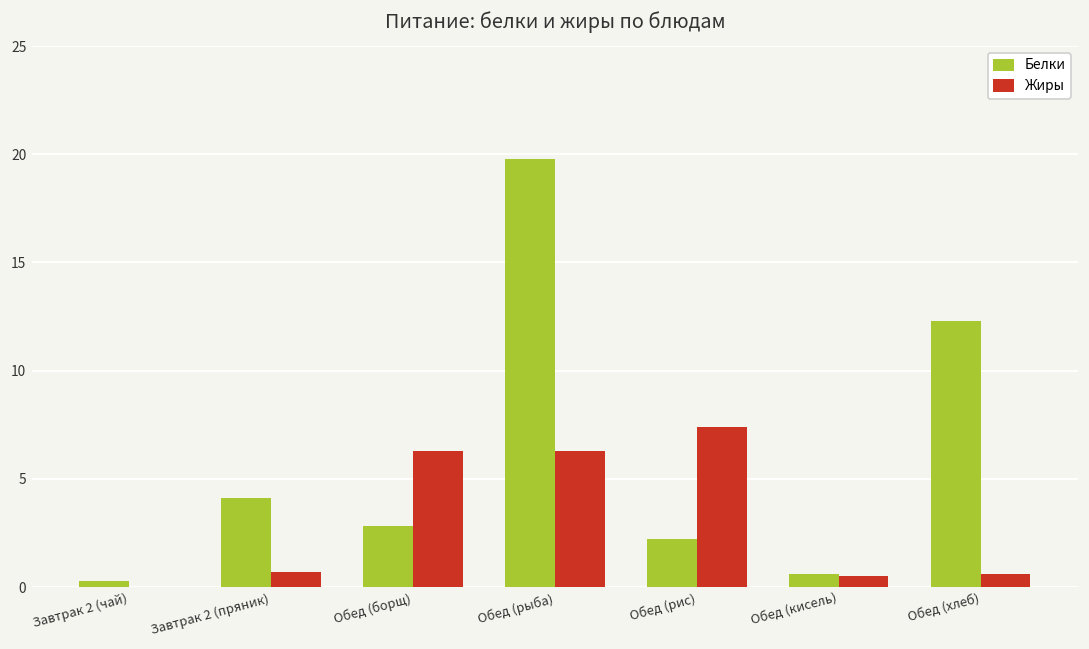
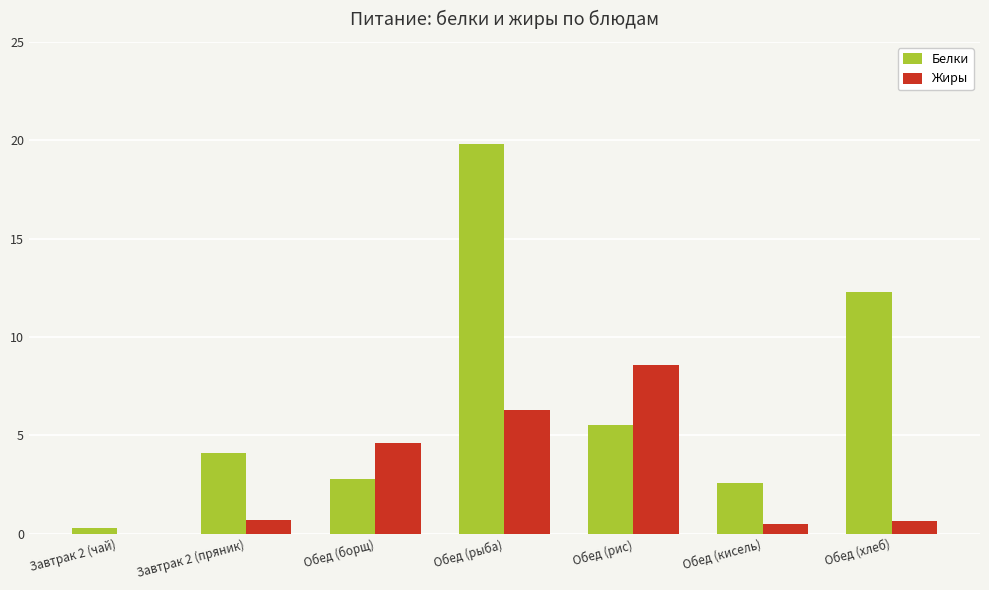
  {
    "Белки": {
      "Завтрак 2 (чай)": 0.3,
      "Завтрак 2 (пряник)": 4.1,
      "Обед (борщ)": 2.8,
      "Обед (рыба)": 19.8,
-     "Обед (рис)": 2.2,
-     "Обед (кисель)": 0.6,
+     "Обед (рис)": 5.5,
+     "Обед (кисель)": 2.6,
      "Обед (хлеб)": 12.3
    },
    "Жиры": {
      "Завтрак 2 (чай)": 0.0,
      "Завтрак 2 (пряник)": 0.7,
-     "Обед (борщ)": 6.3,
+     "Обед (борщ)": 4.6,
      "Обед (рыба)": 6.3,
-     "Обед (рис)": 7.4,
+     "Обед (рис)": 8.6,
      "Обед (кисель)": 0.5,
      "Обед (хлеб)": 0.6
    }
  }
